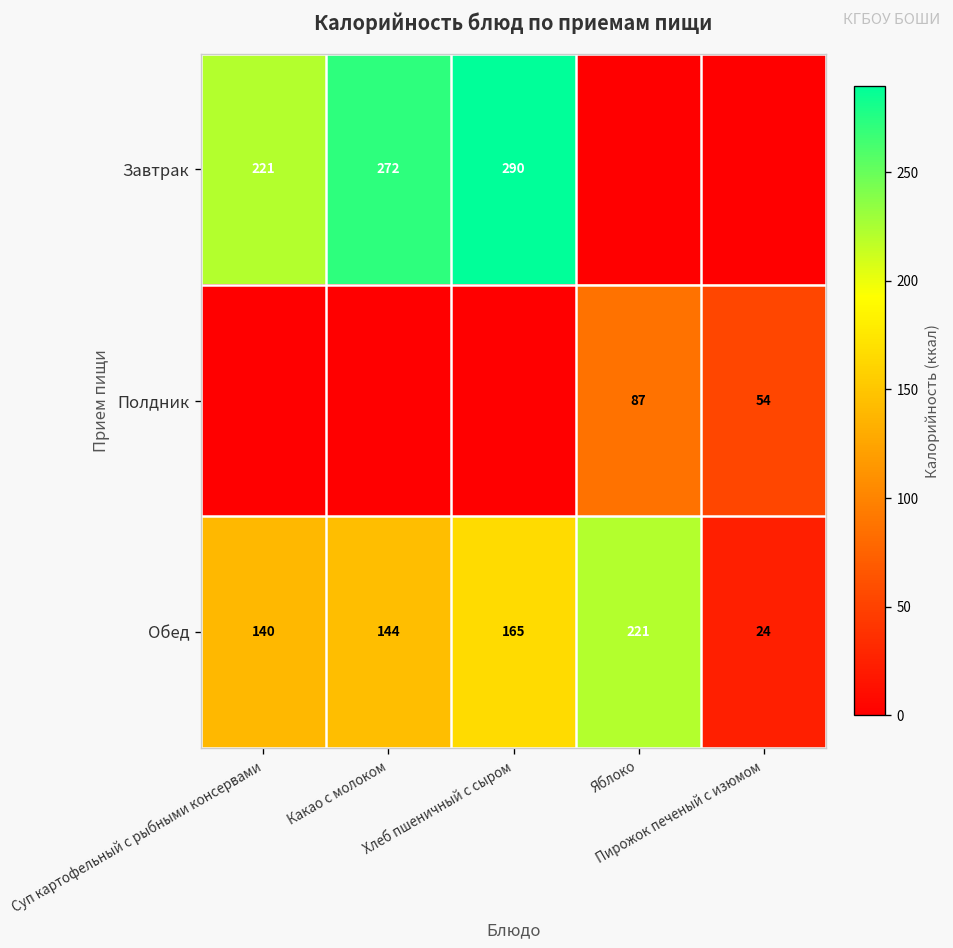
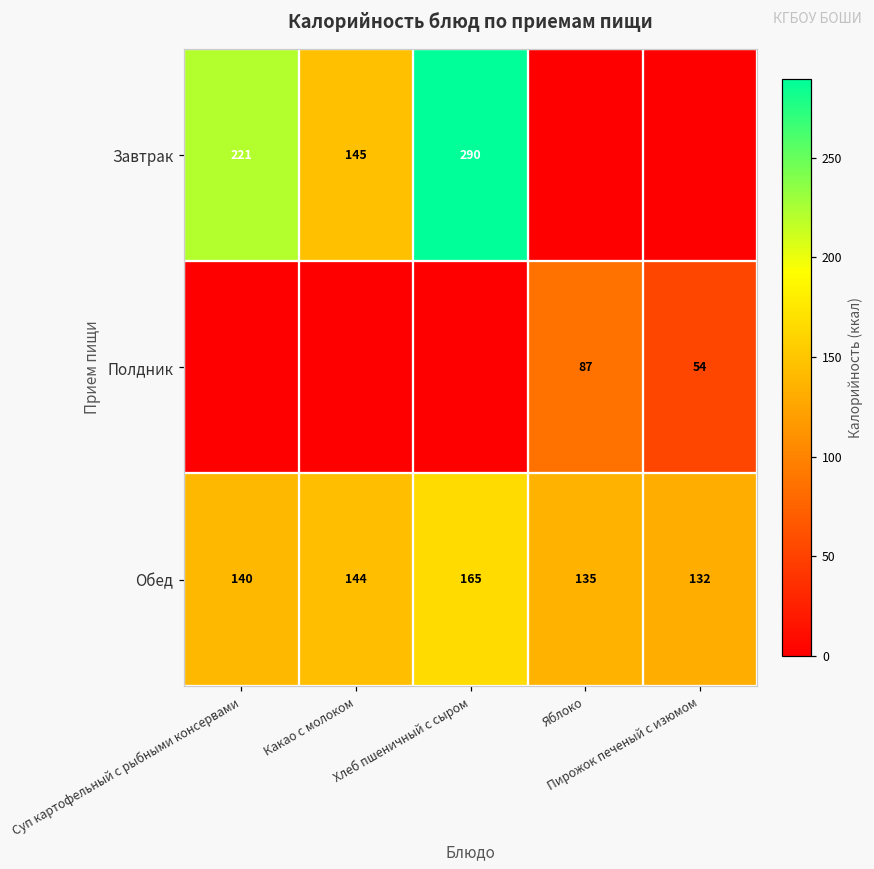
  {
    "Завтрак": {
      "Суп картофельный с рыбными консервами": 221,
-     "Какао с молоком": 272,
+     "Какао с молоком": 145,
      "Хлеб пшеничный с сыром": 290
    },
    "Полдник": {
      "Яблоко": 87,
      "Пирожок печеный с изюмом": 54
    },
    "Обед": {
      "Суп картофельный с рыбными консервами": 140,
      "Какао с молоком": 144,
      "Хлеб пшеничный с сыром": 165,
-     "Яблоко": 221,
-     "Пирожок печеный с изюмом": 24
+     "Яблоко": 135,
+     "Пирожок печеный с изюмом": 132
    }
  }
